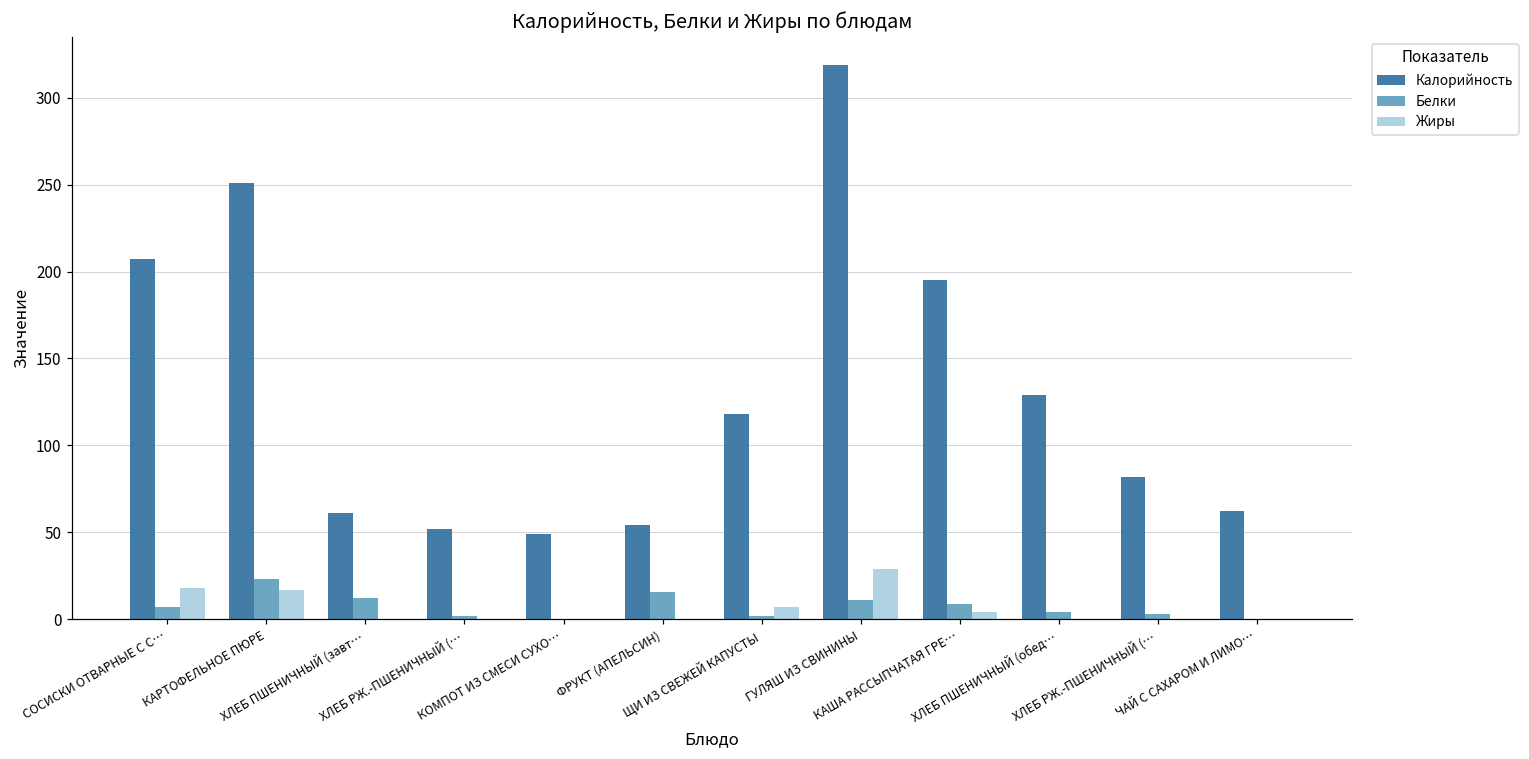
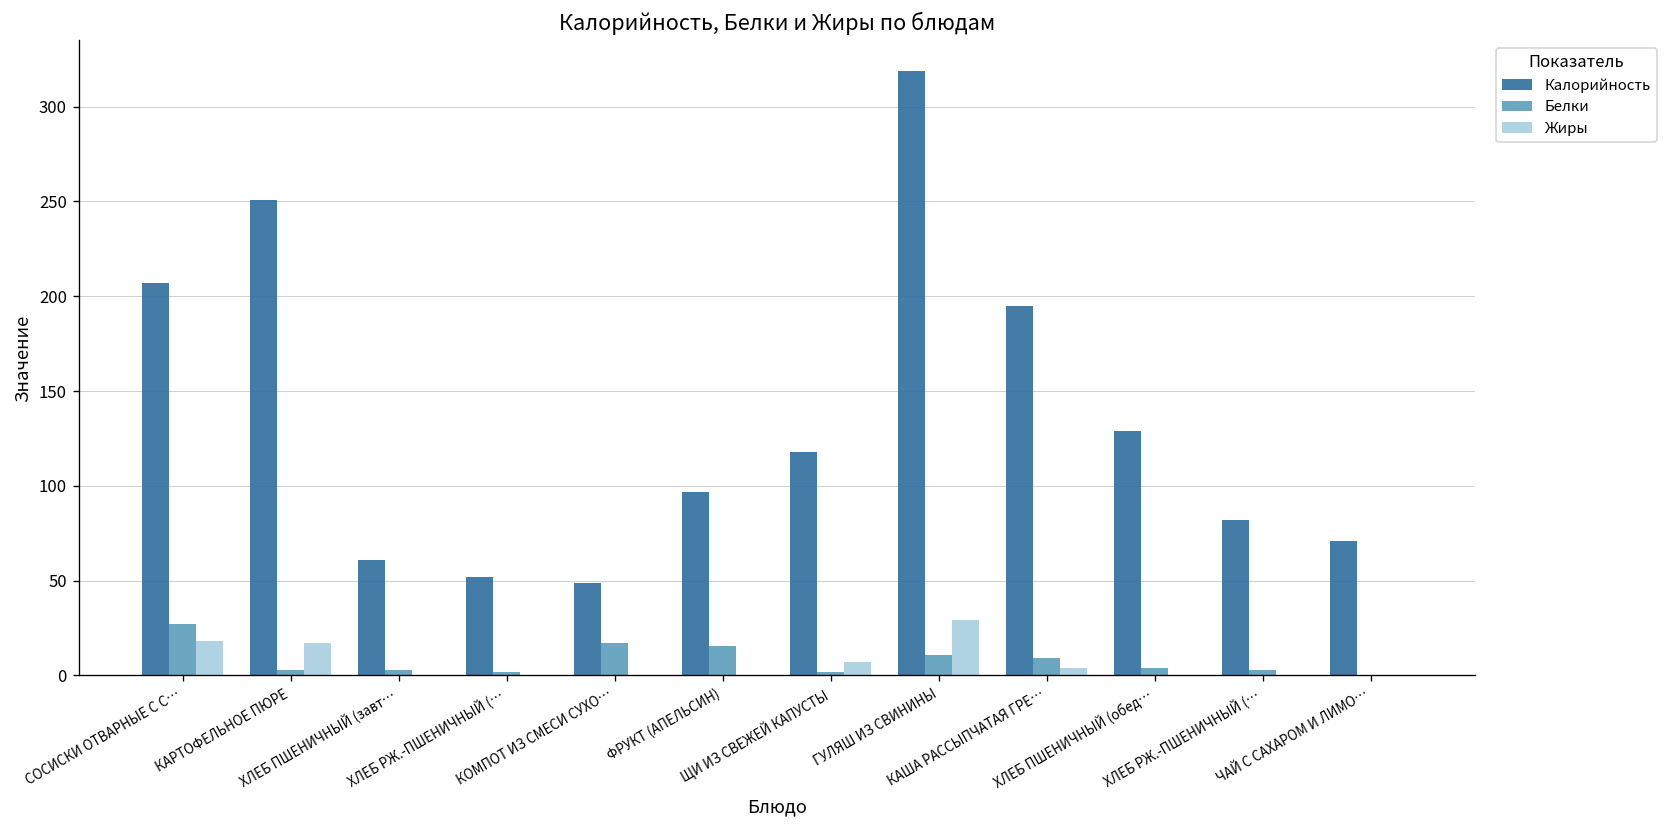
  {
    "Калорийность": {
      "СОСИСКИ ОТВАРНЫЕ С С…": 207,
      "КАРТОФЕЛЬНОЕ ПЮРЕ": 251,
      "ХЛЕБ ПШЕНИЧНЫЙ (завт…": 61,
      "КОМПОТ ИЗ СМЕСИ СУХО…": 49,
-     "ФРУКТ (АПЕЛЬСИН)": 54,
+     "ФРУКТ (АПЕЛЬСИН)": 97,
      "ЩИ ИЗ СВЕЖЕЙ КАПУСТЫ": 118,
      "ГУЛЯШ ИЗ СВИНИНЫ": 319,
      "КАША РАССЫПЧАТАЯ ГРЕ…": 195,
      "ХЛЕБ ПШЕНИЧНЫЙ (обед…": 129,
-     "ЧАЙ С САХАРОМ И ЛИМО…": 62
+     "ЧАЙ С САХАРОМ И ЛИМО…": 71
    },
    "Белки": {
-     "СОСИСКИ ОТВАРНЫЕ С С…": 7,
-     "КАРТОФЕЛЬНОЕ ПЮРЕ": 23,
-     "ХЛЕБ ПШЕНИЧНЫЙ (завт…": 12,
-     "КОМПОТ ИЗ СМЕСИ СУХО…": 0,
+     "СОСИСКИ ОТВАРНЫЕ С С…": 27,
+     "КАРТОФЕЛЬНОЕ ПЮРЕ": 3,
+     "ХЛЕБ ПШЕНИЧНЫЙ (завт…": 3,
+     "КОМПОТ ИЗ СМЕСИ СУХО…": 17,
      "ФРУКТ (АПЕЛЬСИН)": 16,
      "ЩИ ИЗ СВЕЖЕЙ КАПУСТЫ": 2,
      "ГУЛЯШ ИЗ СВИНИНЫ": 11,
      "КАША РАССЫПЧАТАЯ ГРЕ…": 9,
      "ХЛЕБ ПШЕНИЧНЫЙ (обед…": 4,
      "ЧАЙ С САХАРОМ И ЛИМО…": 0
    },
    "Жиры": {
      "СОСИСКИ ОТВАРНЫЕ С С…": 18,
      "КАРТОФЕЛЬНОЕ ПЮРЕ": 17,
      "ХЛЕБ ПШЕНИЧНЫЙ (завт…": 0,
      "КОМПОТ ИЗ СМЕСИ СУХО…": 0,
      "ЩИ ИЗ СВЕЖЕЙ КАПУСТЫ": 7,
      "ГУЛЯШ ИЗ СВИНИНЫ": 29,
      "КАША РАССЫПЧАТАЯ ГРЕ…": 4,
      "ХЛЕБ ПШЕНИЧНЫЙ (обед…": 0,
      "ЧАЙ С САХАРОМ И ЛИМО…": 0
    }
  }
